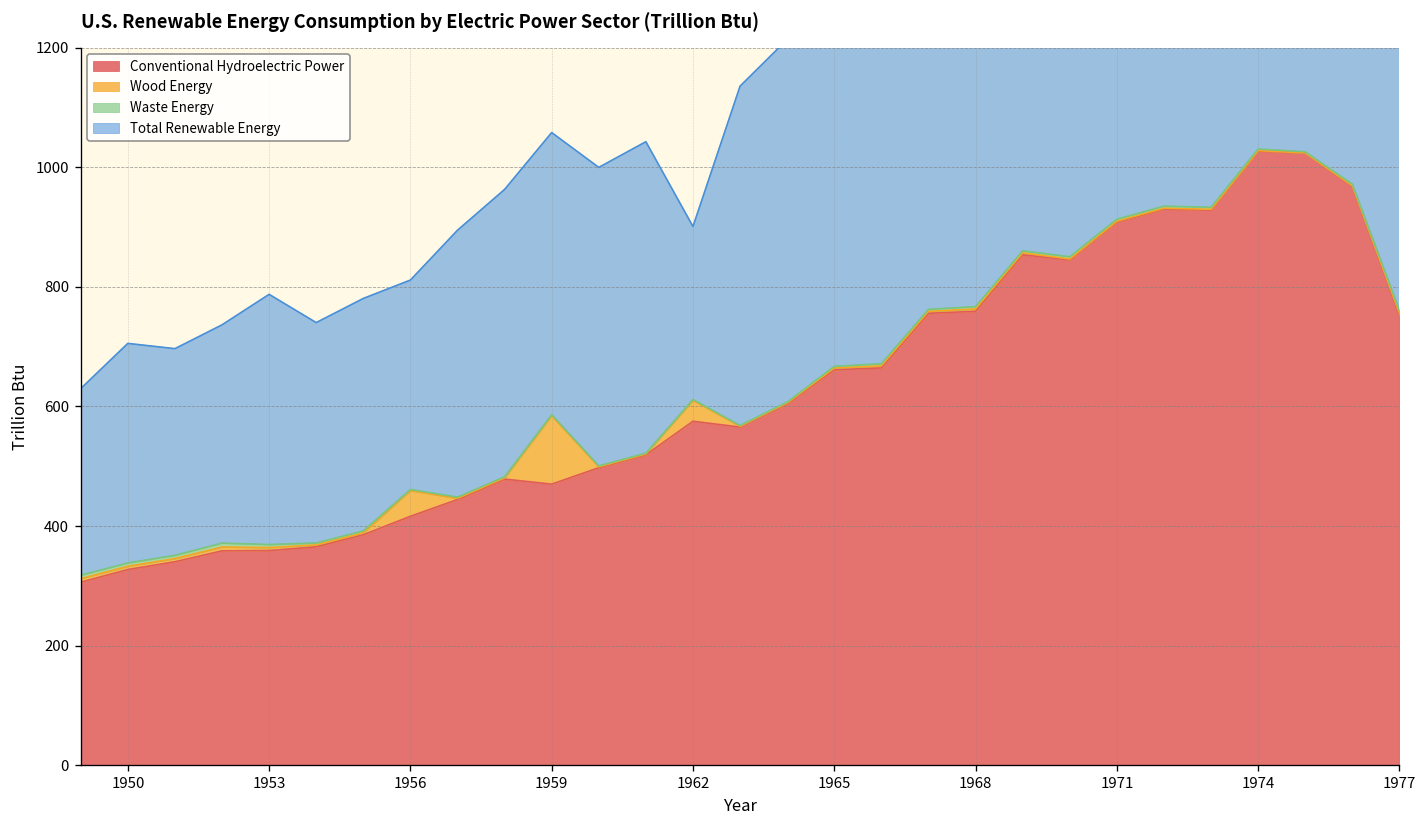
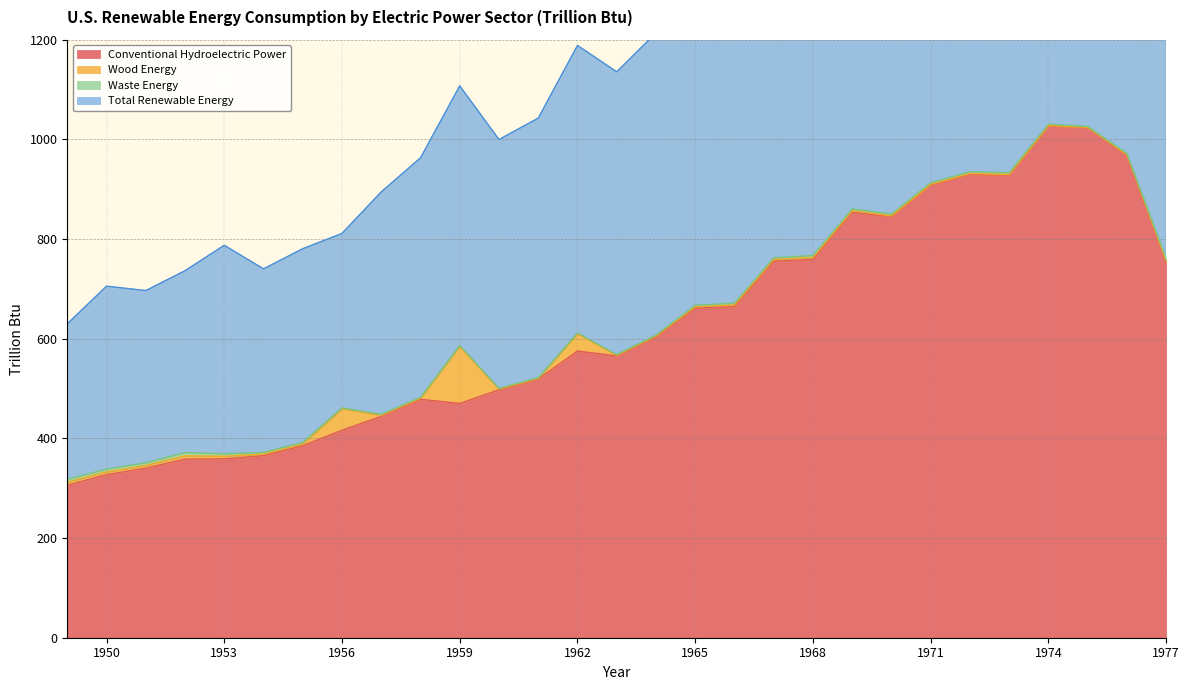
  {
    "Conventional Hydroelectric Power": {
      "1950": 330,
      "1956": 420,
      "1959": 470,
      "1962": 580
    },
    "Wood Energy": {
      "1950": 10
    },
    "Waste Energy": {
      "1950": 10
    },
    "Total Renewable Energy": {
      "1950": 370,
      "1953": 420,
      "1956": 350,
-     "1959": 470,
-     "1962": 290
+     "1959": 520,
+     "1962": 580
    }
  }
